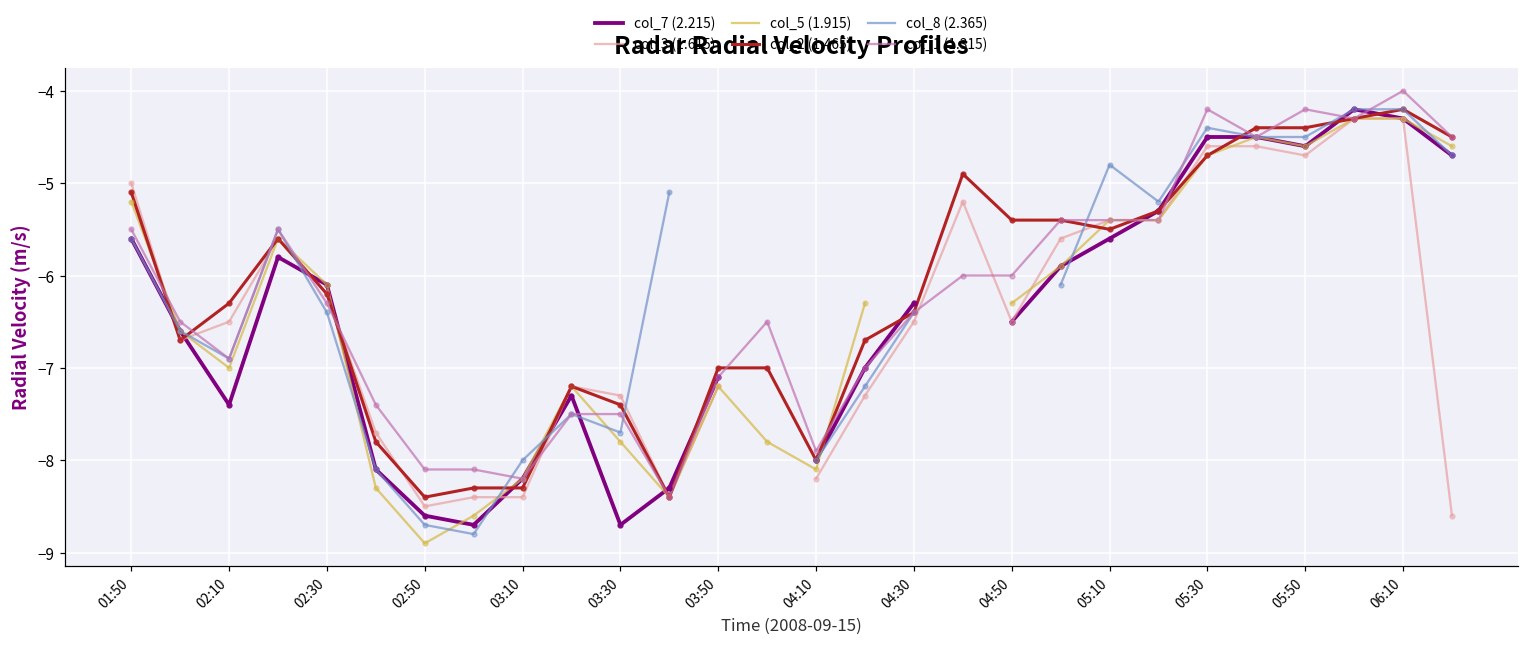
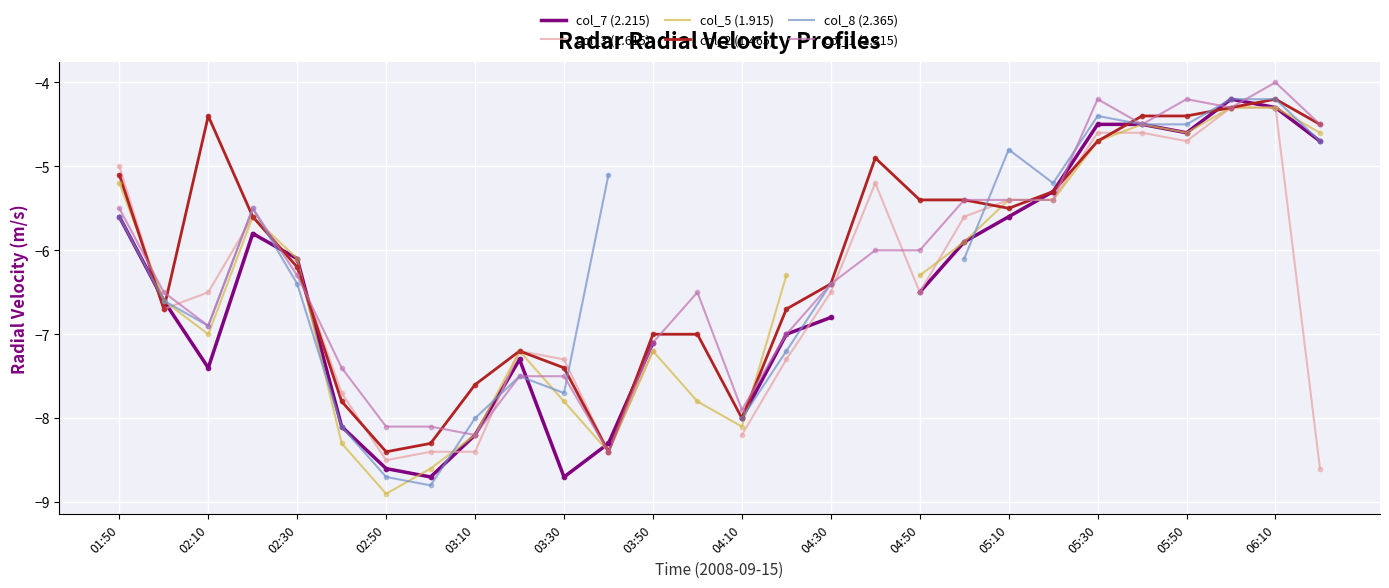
  {
    "col_7 (2.215)": {
      "02:10": -7.4,
      "02:50": -8.6,
      "03:30": -8.7,
-     "04:30": -6.3,
+     "04:30": -6.8,
      "05:10": -5.6,
      "05:30": -4.5
    },
    "col_3 (1.615)": {
      "01:50": -5.0,
      "02:10": -6.5,
      "02:50": -8.5,
      "03:10": -8.4,
      "03:30": -7.3,
      "04:10": -8.2,
      "04:30": -6.5,
      "05:30": -4.6,
      "05:50": -4.7
    },
    "col_5 (1.915)": {
      "01:50": -5.2,
      "02:10": -7.0,
      "02:50": -8.9,
      "03:30": -7.8,
      "04:10": -8.1,
      "04:50": -6.3
    },
    "col_2 (1.465)": {
      "01:50": -5.1,
-     "02:10": -6.3,
+     "02:10": -4.4,
      "02:50": -8.4,
-     "03:10": -8.3,
+     "03:10": -7.6,
      "03:30": -7.4,
      "03:50": -7.0,
      "04:50": -5.4,
      "05:10": -5.5,
      "05:50": -4.4
    },
    "col_8 (2.365)": {
      "02:30": -6.4,
      "02:50": -8.7,
      "03:10": -8.0,
      "03:30": -7.7,
      "05:10": -4.8,
      "05:30": -4.4,
      "05:50": -4.5
    },
    "col_1 (1.315)": {
      "01:50": -5.5,
      "02:30": -6.3,
      "02:50": -8.1,
      "03:30": -7.5,
      "04:10": -7.9,
      "04:50": -6.0,
      "05:30": -4.2,
      "05:50": -4.2,
      "06:10": -4.0
    }
  }
